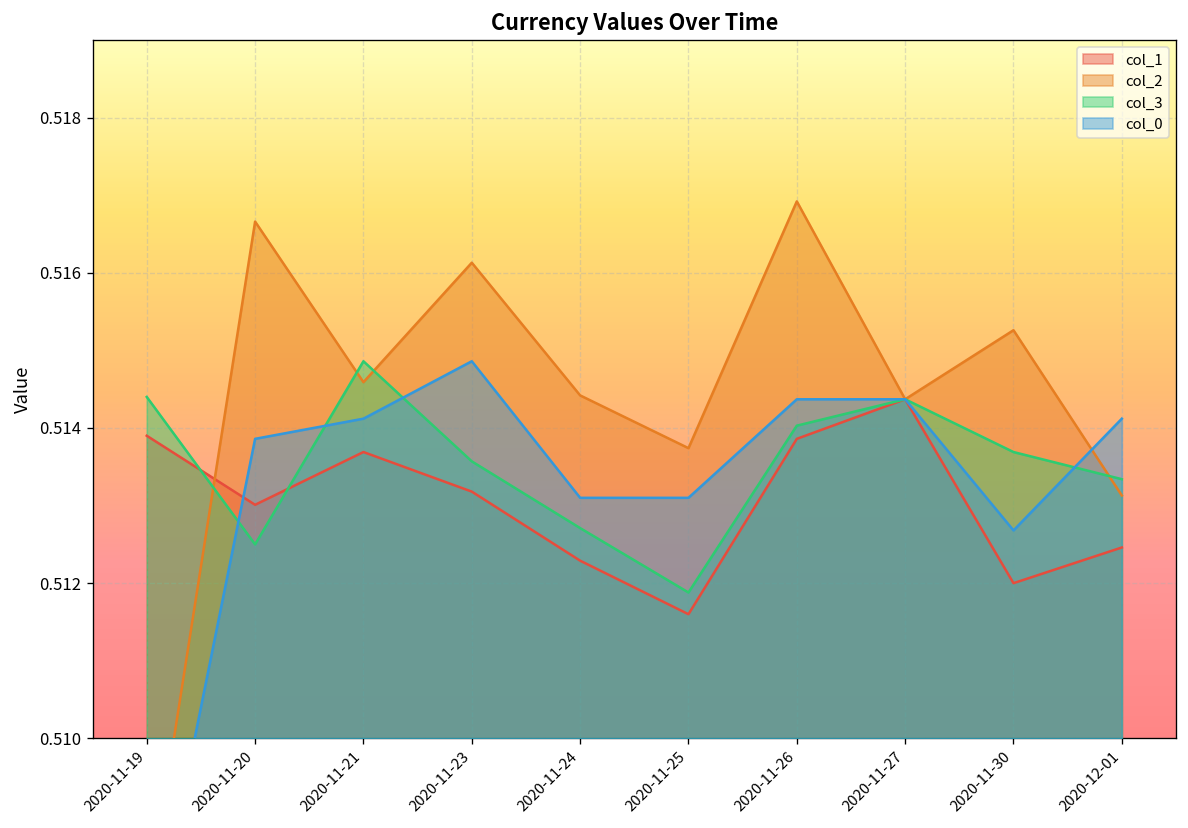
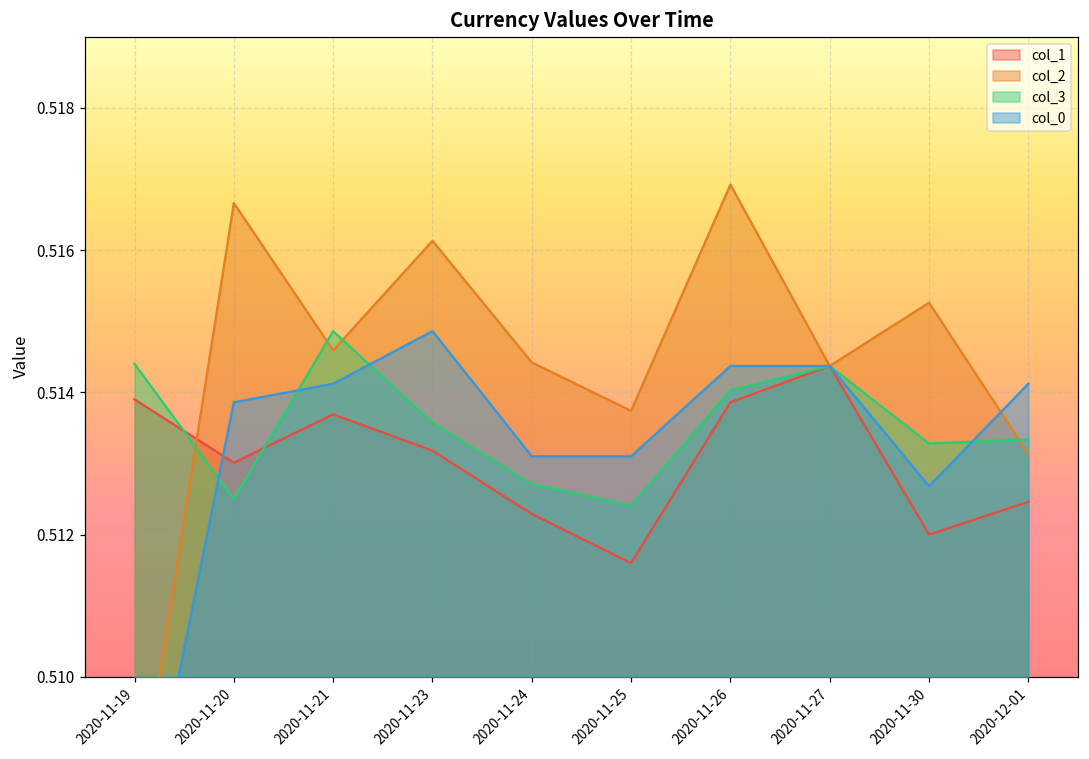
  {
    "col_3": {
      "2020-11-19": 0.5144,
      "2020-11-20": 0.5125,
      "2020-11-21": 0.5149,
      "2020-11-23": 0.5136,
      "2020-11-24": 0.5127,
-     "2020-11-25": 0.5119,
+     "2020-11-25": 0.5124,
      "2020-11-26": 0.5140,
-     "2020-11-30": 0.5137,
+     "2020-11-30": 0.5133,
      "2020-12-01": 0.5133
    }
  }
